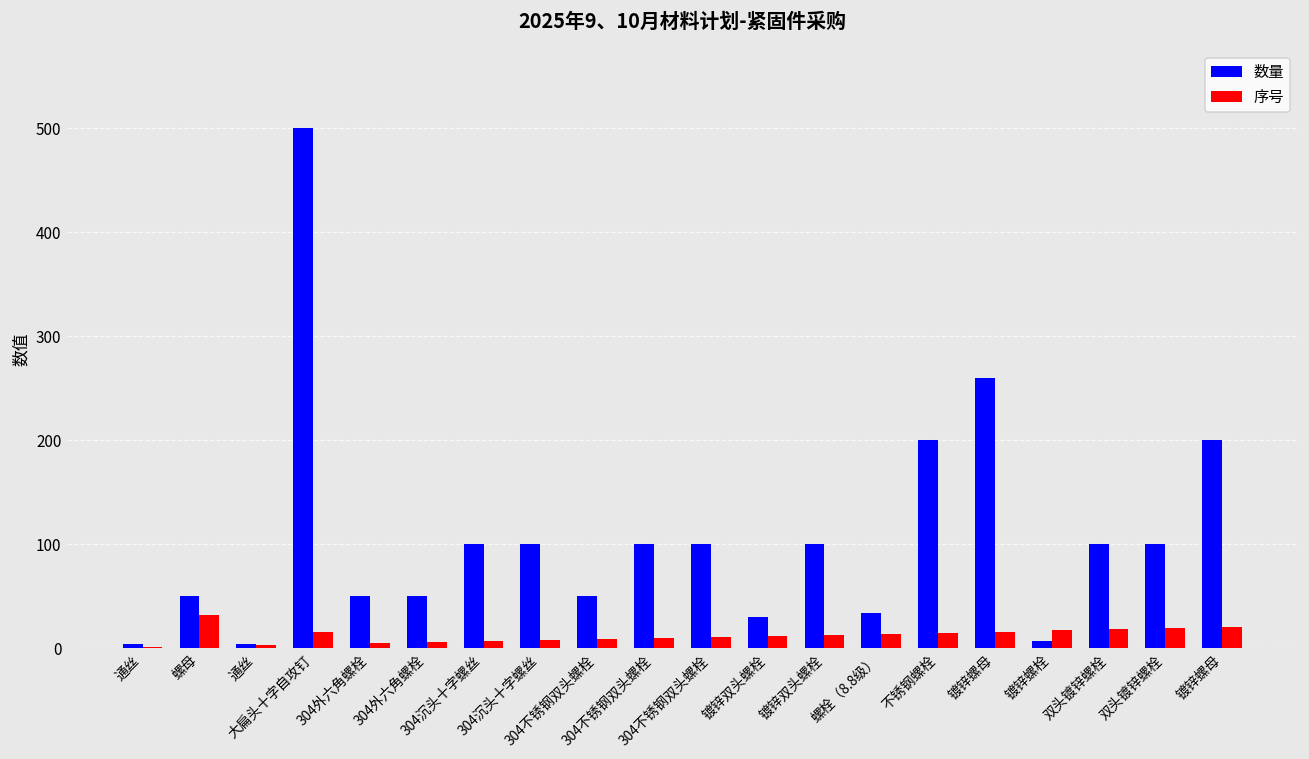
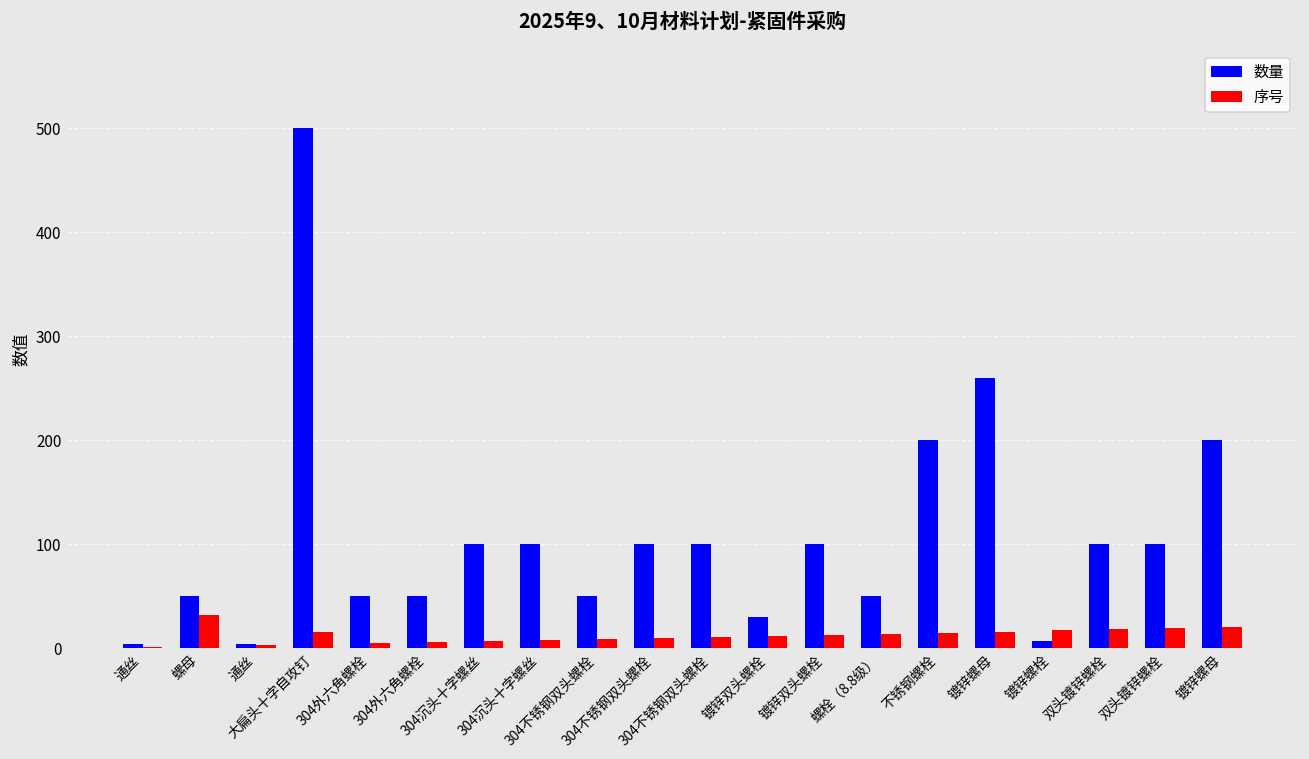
  {
    "数量": {
      "螺母": 50,
      "大扁头十字自攻钉": 500,
-     "螺栓（8.8级）": 30,
+     "螺栓（8.8级）": 50,
      "不锈钢螺栓": 200,
      "镀锌螺栓": 10
    },
    "序号": {
      "螺母": 30,
      "大扁头十字自攻钉": 20,
      "螺栓（8.8级）": 10,
      "不锈钢螺栓": 20,
      "镀锌螺栓": 20
    }
  }
